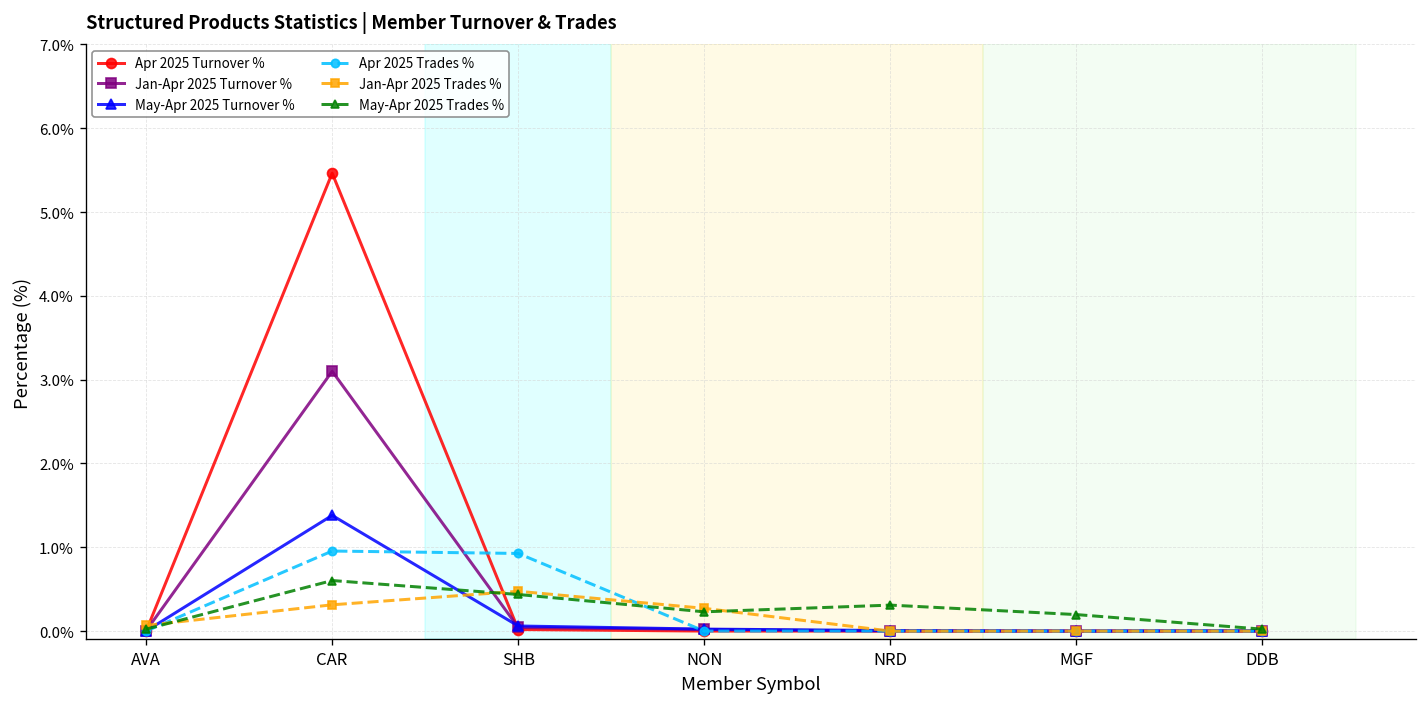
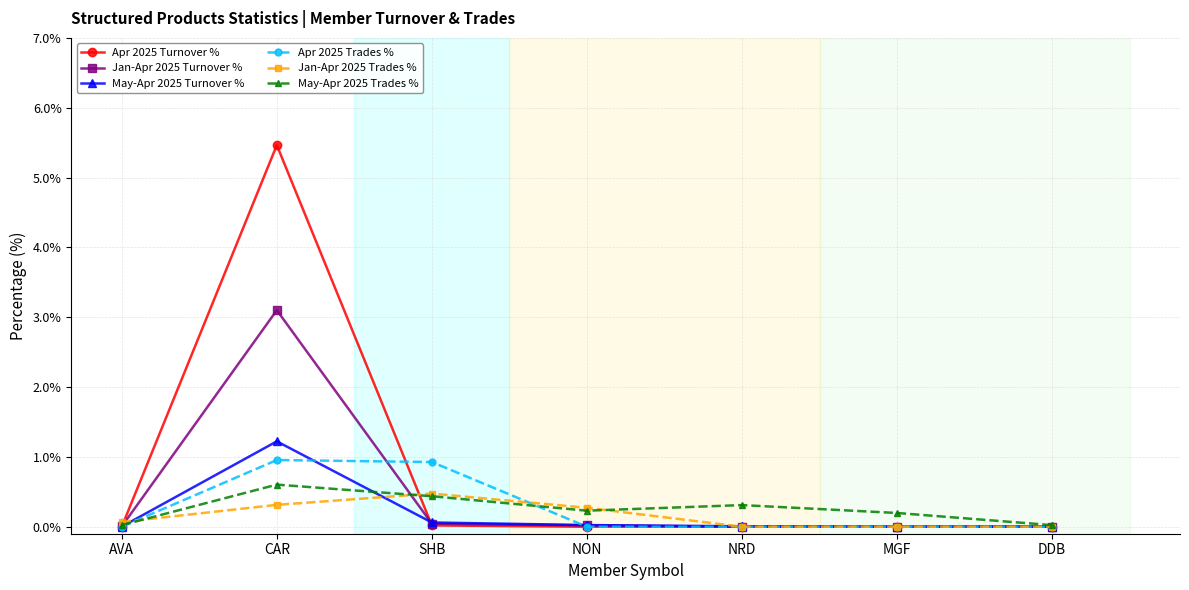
  {
    "Apr 2025 Turnover %": {
      "CAR": "5.5%"
    },
    "Jan-Apr 2025 Turnover %": {
      "CAR": "3.1%"
    },
    "May-Apr 2025 Turnover %": {
-     "CAR": "1.4%"
+     "CAR": "1.2%"
    },
    "Apr 2025 Trades %": {
      "CAR": "1.0%",
      "SHB": "0.9%"
    },
    "Jan-Apr 2025 Trades %": {
      "AVA": "0.1%",
      "CAR": "0.3%",
      "SHB": "0.5%",
      "NON": "0.3%"
    },
    "May-Apr 2025 Trades %": {
      "CAR": "0.6%",
      "SHB": "0.4%",
      "NON": "0.2%",
      "NRD": "0.3%",
      "MGF": "0.2%"
    }
  }
